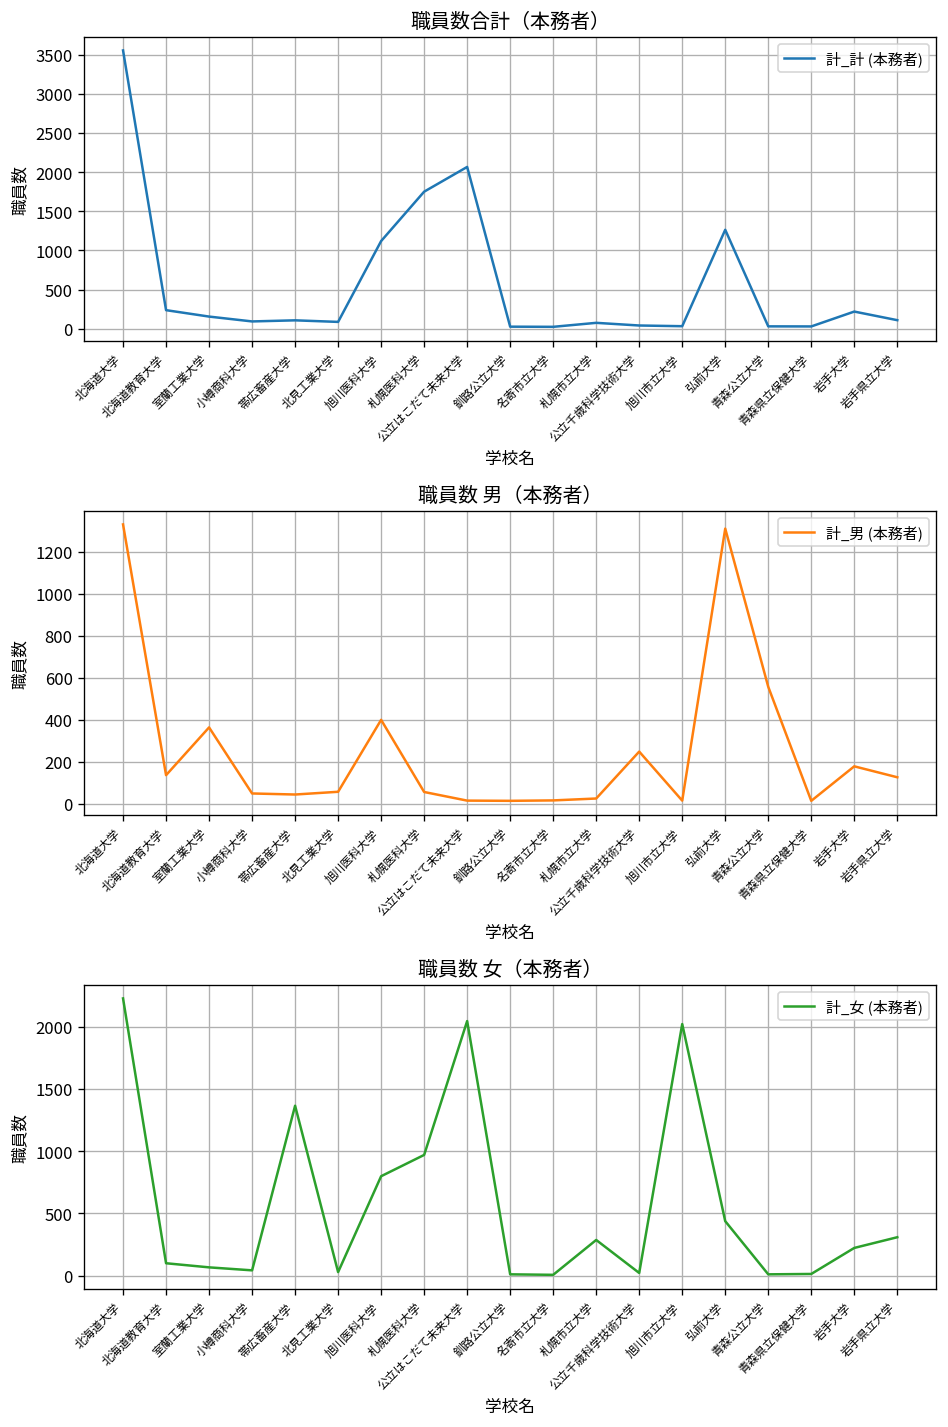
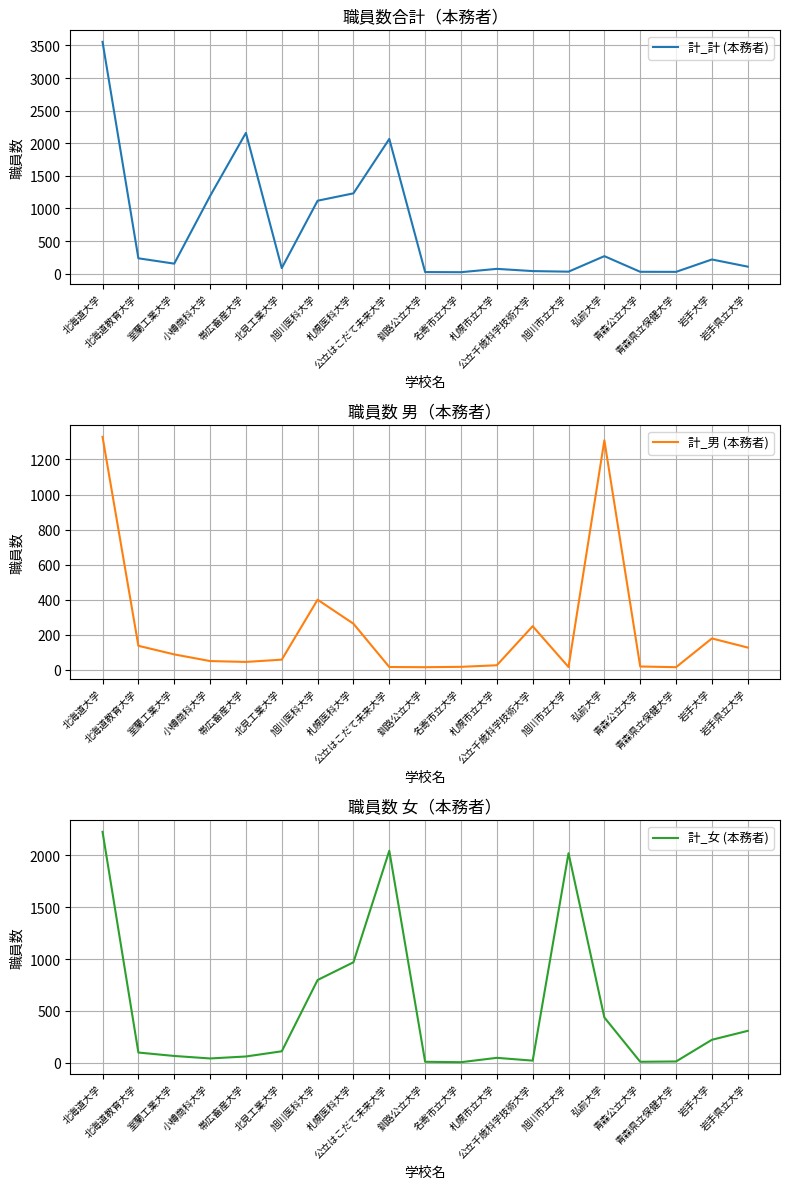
  {
    "職員数合計（本務者）": {
      "北海道大学": 3600,
      "北海道教育大学": 200,
      "室蘭工業大学": 200,
-     "小樽商科大学": 100,
-     "帯広畜産大学": 100,
+     "小樽商科大学": 1200,
+     "帯広畜産大学": 2200,
      "北見工業大学": 100,
      "旭川医科大学": 1100,
-     "札幌医科大学": 1800,
+     "札幌医科大学": 1200,
      "公立はこだて未来大学": 2100,
      "釧路公立大学": 0,
      "名寄市立大学": 0,
      "札幌市立大学": 100,
      "公立千歳科学技術大学": 0,
      "旭川市立大学": 0,
-     "弘前大学": 1300,
+     "弘前大学": 300,
      "青森公立大学": 0,
      "青森県立保健大学": 0,
      "岩手大学": 200,
      "岩手県立大学": 100
    },
    "職員数 男（本務者）": {
      "北海道大学": 1330,
      "北海道教育大学": 140,
-     "室蘭工業大学": 360,
+     "室蘭工業大学": 90,
      "小樽商科大学": 50,
      "帯広畜産大学": 50,
      "北見工業大学": 60,
      "旭川医科大学": 400,
-     "札幌医科大学": 60,
+     "札幌医科大学": 260,
      "公立はこだて未来大学": 20,
      "釧路公立大学": 20,
      "名寄市立大学": 20,
      "札幌市立大学": 30,
      "公立千歳科学技術大学": 250,
      "旭川市立大学": 20,
      "弘前大学": 1310,
-     "青森公立大学": 560,
+     "青森公立大学": 20,
      "青森県立保健大学": 20,
      "岩手大学": 180,
      "岩手県立大学": 130
    },
    "職員数 女（本務者）": {
      "北海道大学": 2230,
      "北海道教育大学": 100,
      "室蘭工業大学": 70,
      "小樽商科大学": 40,
-     "帯広畜産大学": 1360,
-     "北見工業大学": 30,
+     "帯広畜産大学": 60,
+     "北見工業大学": 110,
      "旭川医科大学": 800,
      "札幌医科大学": 970,
      "公立はこだて未来大学": 2040,
      "釧路公立大学": 10,
      "名寄市立大学": 10,
-     "札幌市立大学": 290,
+     "札幌市立大学": 50,
      "公立千歳科学技術大学": 20,
      "旭川市立大学": 2020,
      "弘前大学": 440,
      "青森公立大学": 10,
      "青森県立保健大学": 10,
      "岩手大学": 220,
      "岩手県立大学": 310
    }
  }
